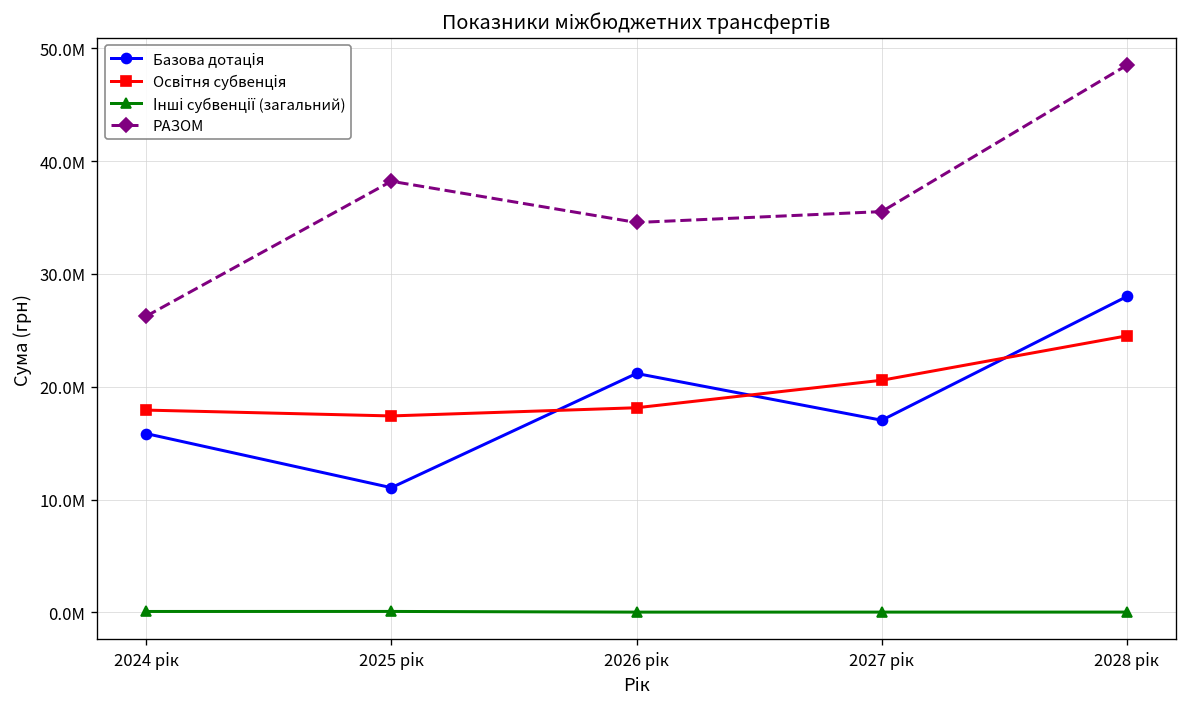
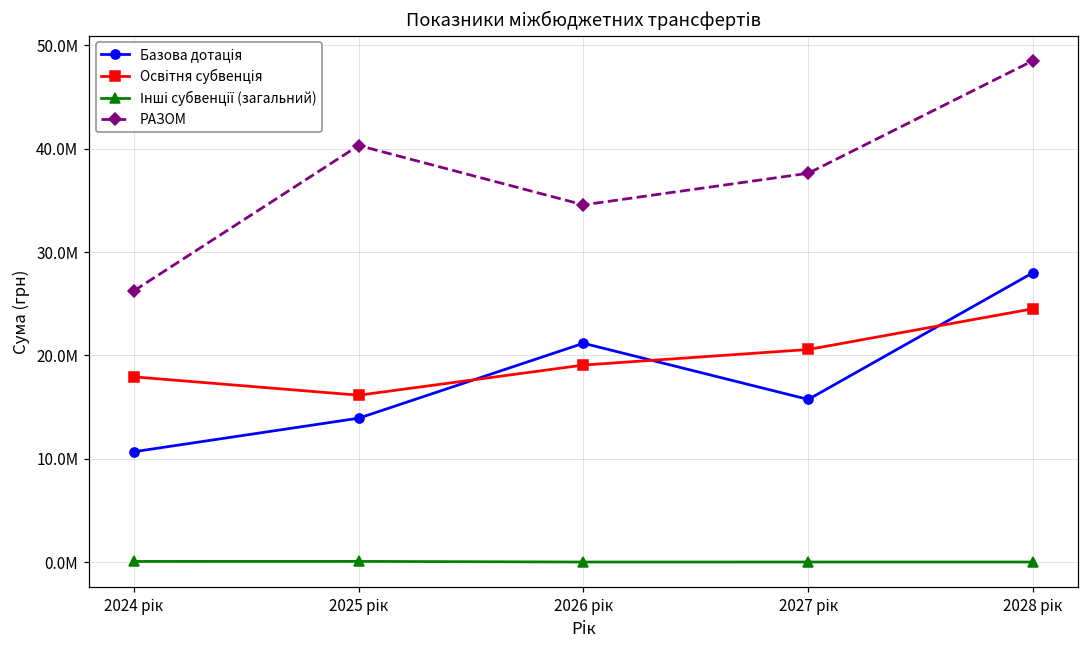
  {
    "Базова дотація": {
-     "2024 рік": 16000000,
-     "2025 рік": 11000000,
+     "2024 рік": 11000000,
+     "2025 рік": 14000000,
      "2026 рік": 21000000,
-     "2027 рік": 17000000,
+     "2027 рік": 16000000,
      "2028 рік": 28000000
    },
    "Освітня субвенція": {
      "2024 рік": 18000000,
-     "2025 рік": 17000000,
-     "2026 рік": 18000000,
+     "2025 рік": 16000000,
+     "2026 рік": 19000000,
      "2027 рік": 21000000,
      "2028 рік": 25000000
    },
    "Інші субвенції (загальний)": {
      "2024 рік": 0,
      "2025 рік": 0,
      "2026 рік": 0,
      "2027 рік": 0,
      "2028 рік": 0
    },
    "РАЗОМ": {
      "2024 рік": 26000000,
-     "2025 рік": 38000000,
+     "2025 рік": 40000000,
      "2026 рік": 35000000,
-     "2027 рік": 36000000,
+     "2027 рік": 38000000,
      "2028 рік": 49000000
    }
  }
